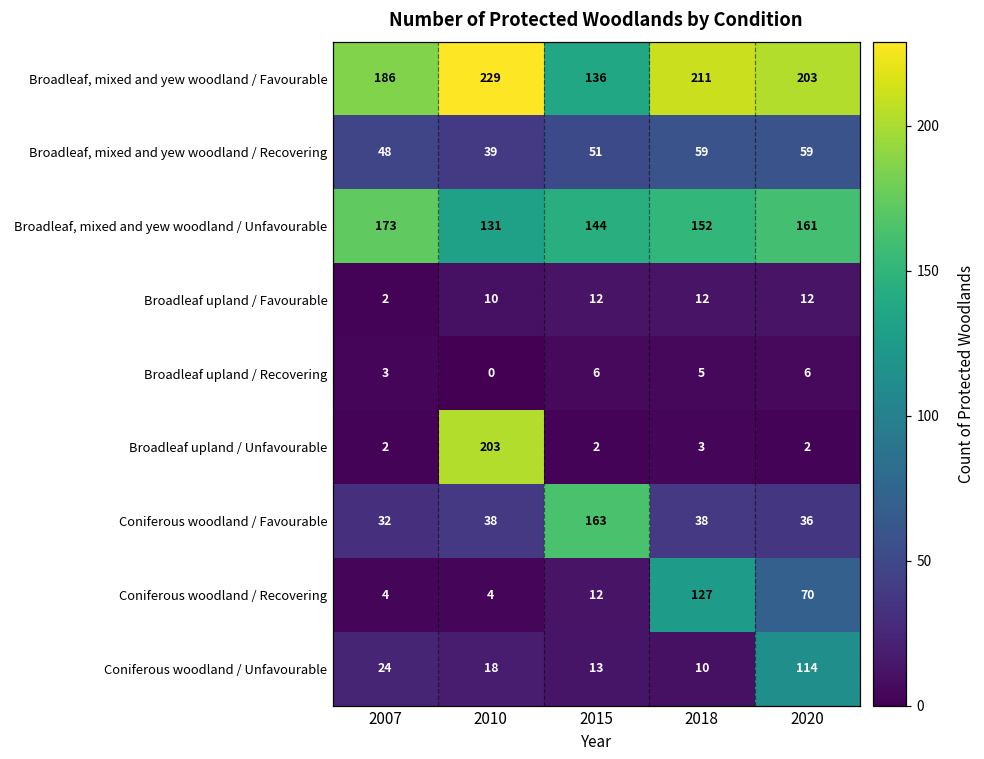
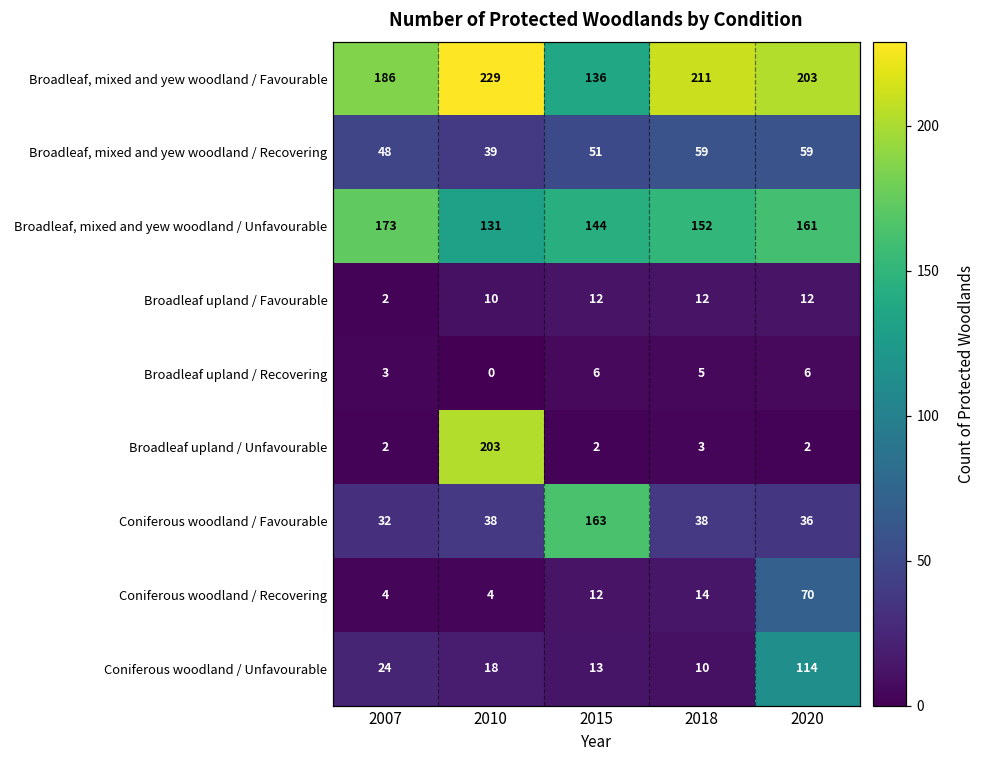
  {
    "Broadleaf, mixed and yew woodland / Favourable": {
      "2007": 186,
      "2010": 229,
      "2015": 136,
      "2018": 211,
      "2020": 203
    },
    "Broadleaf, mixed and yew woodland / Recovering": {
      "2007": 48,
      "2010": 39,
      "2015": 51,
      "2018": 59,
      "2020": 59
    },
    "Broadleaf, mixed and yew woodland / Unfavourable": {
      "2007": 173,
      "2010": 131,
      "2015": 144,
      "2018": 152,
      "2020": 161
    },
    "Broadleaf upland / Favourable": {
      "2007": 2,
      "2010": 10,
      "2015": 12,
      "2018": 12,
      "2020": 12
    },
    "Broadleaf upland / Recovering": {
      "2007": 3,
      "2010": 0,
      "2015": 6,
      "2018": 5,
      "2020": 6
    },
    "Broadleaf upland / Unfavourable": {
      "2007": 2,
      "2010": 203,
      "2015": 2,
      "2018": 3,
      "2020": 2
    },
    "Coniferous woodland / Favourable": {
      "2007": 32,
      "2010": 38,
      "2015": 163,
      "2018": 38,
      "2020": 36
    },
    "Coniferous woodland / Recovering": {
      "2007": 4,
      "2010": 4,
      "2015": 12,
-     "2018": 127,
+     "2018": 14,
      "2020": 70
    },
    "Coniferous woodland / Unfavourable": {
      "2007": 24,
      "2010": 18,
      "2015": 13,
      "2018": 10,
      "2020": 114
    }
  }
